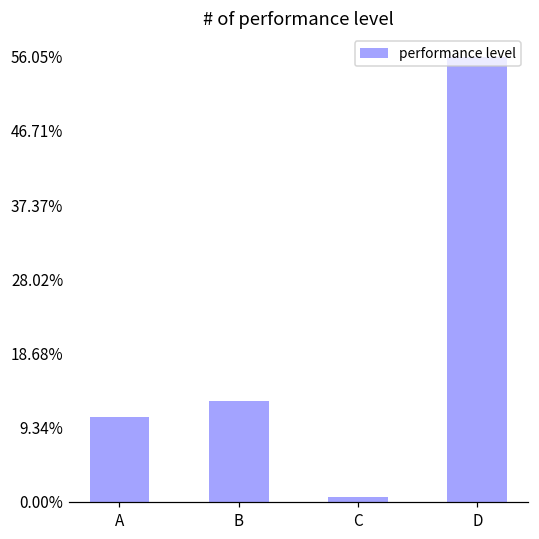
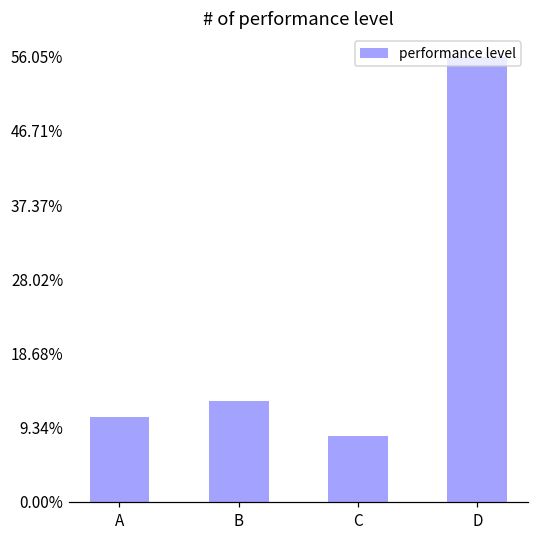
  {
    "A": "11%",
    "B": "13%",
-   "C": "1%"
+   "C": "8%"
  }
